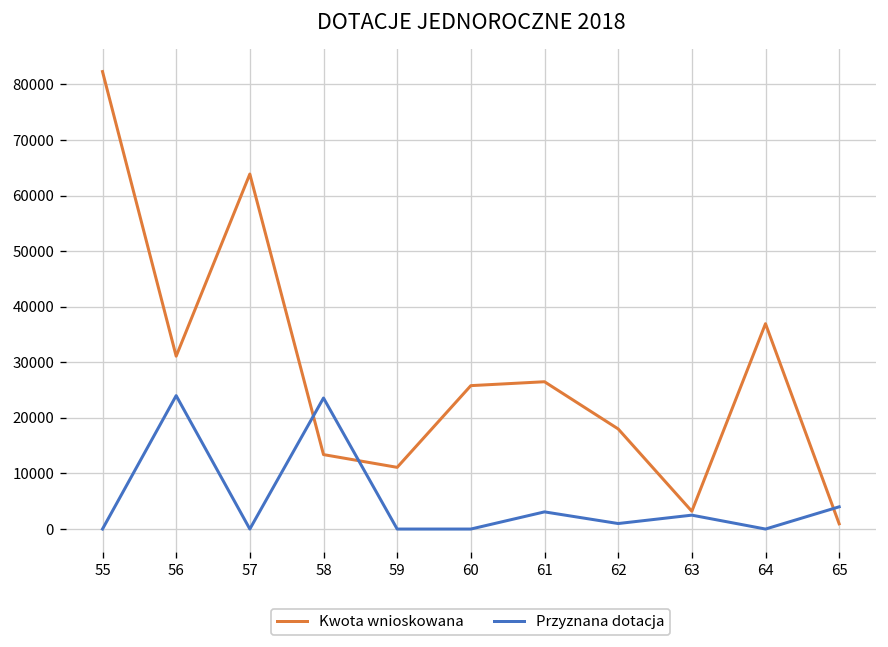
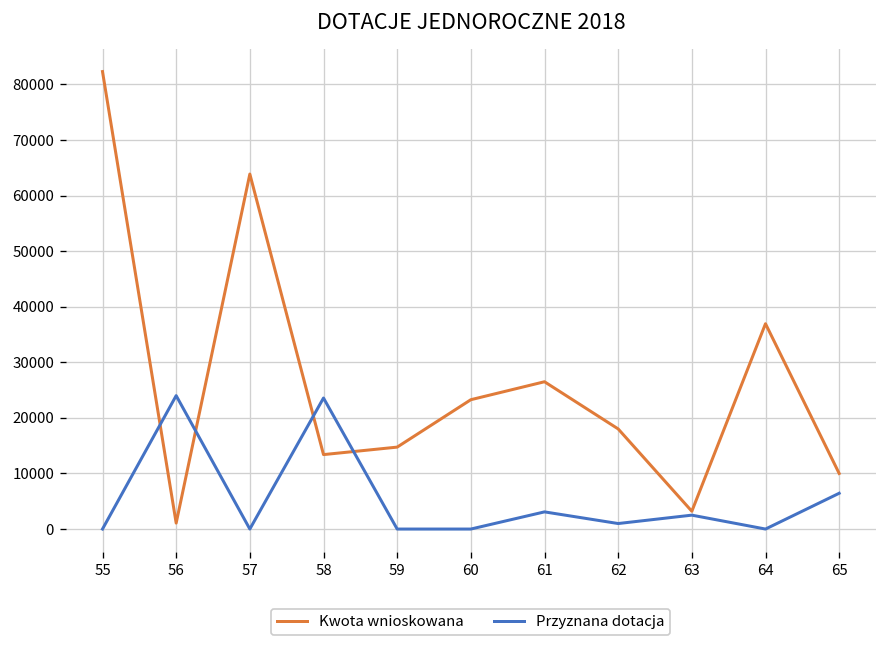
  {
    "Kwota wnioskowana": {
      "55": 82000,
-     "56": 31000,
+     "56": 1000,
      "57": 64000,
      "58": 13000,
-     "59": 11000,
-     "60": 26000,
+     "59": 15000,
+     "60": 23000,
      "61": 27000,
      "62": 18000,
      "63": 3000,
      "64": 37000,
-     "65": 1000
+     "65": 10000
    },
    "Przyznana dotacja": {
      "55": 0,
      "56": 24000,
      "57": 0,
      "58": 24000,
      "59": 0,
      "60": 0,
      "61": 3000,
      "62": 1000,
      "63": 3000,
      "64": 0,
-     "65": 4000
+     "65": 6000
    }
  }
